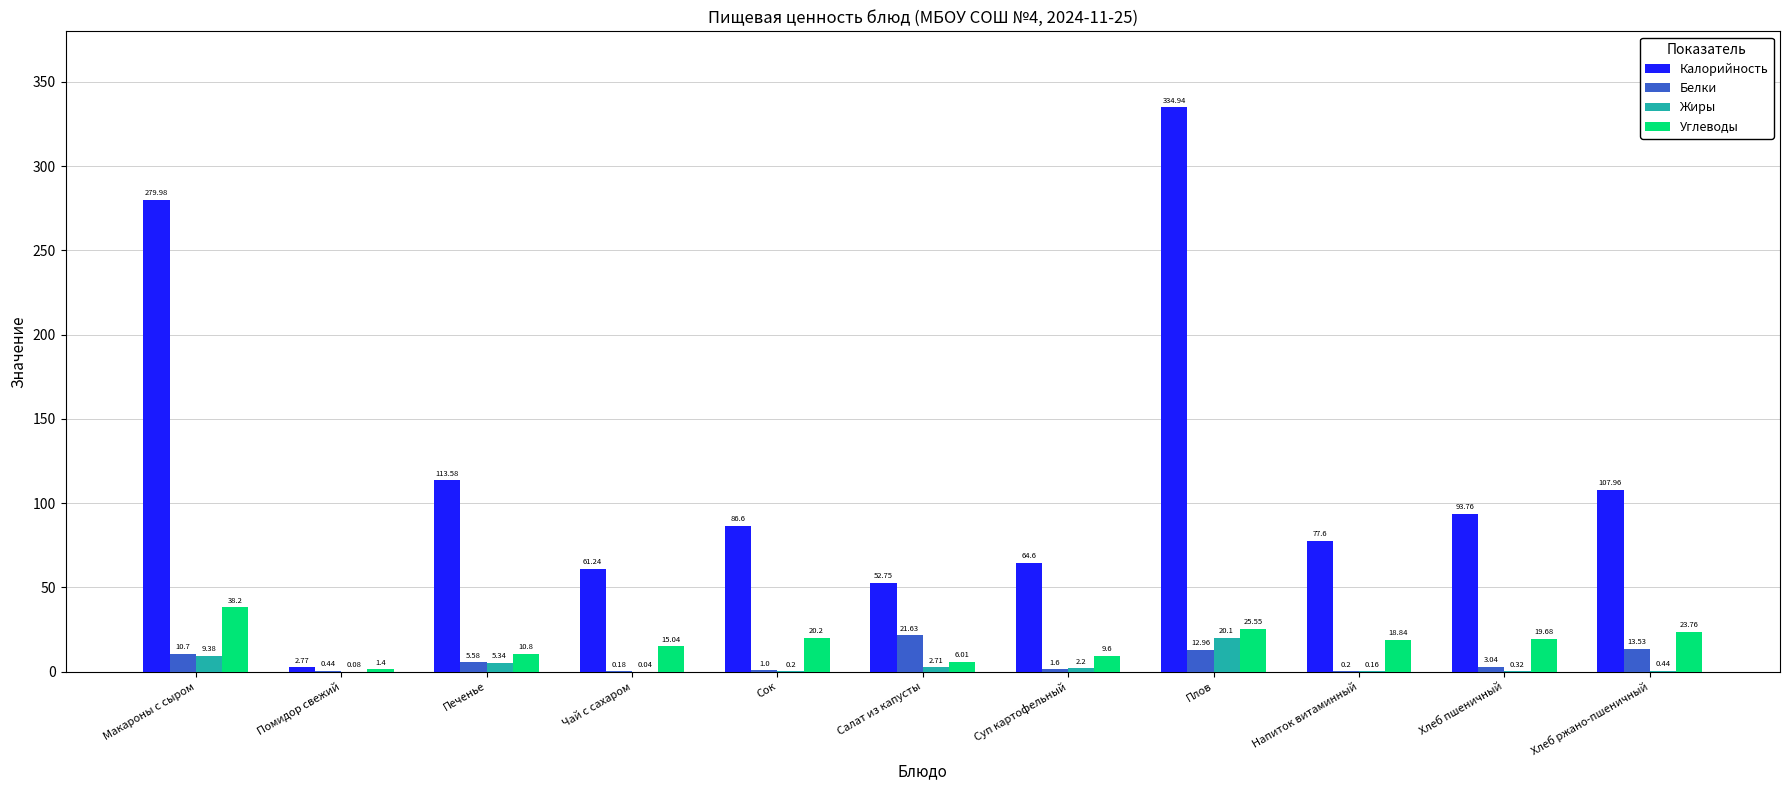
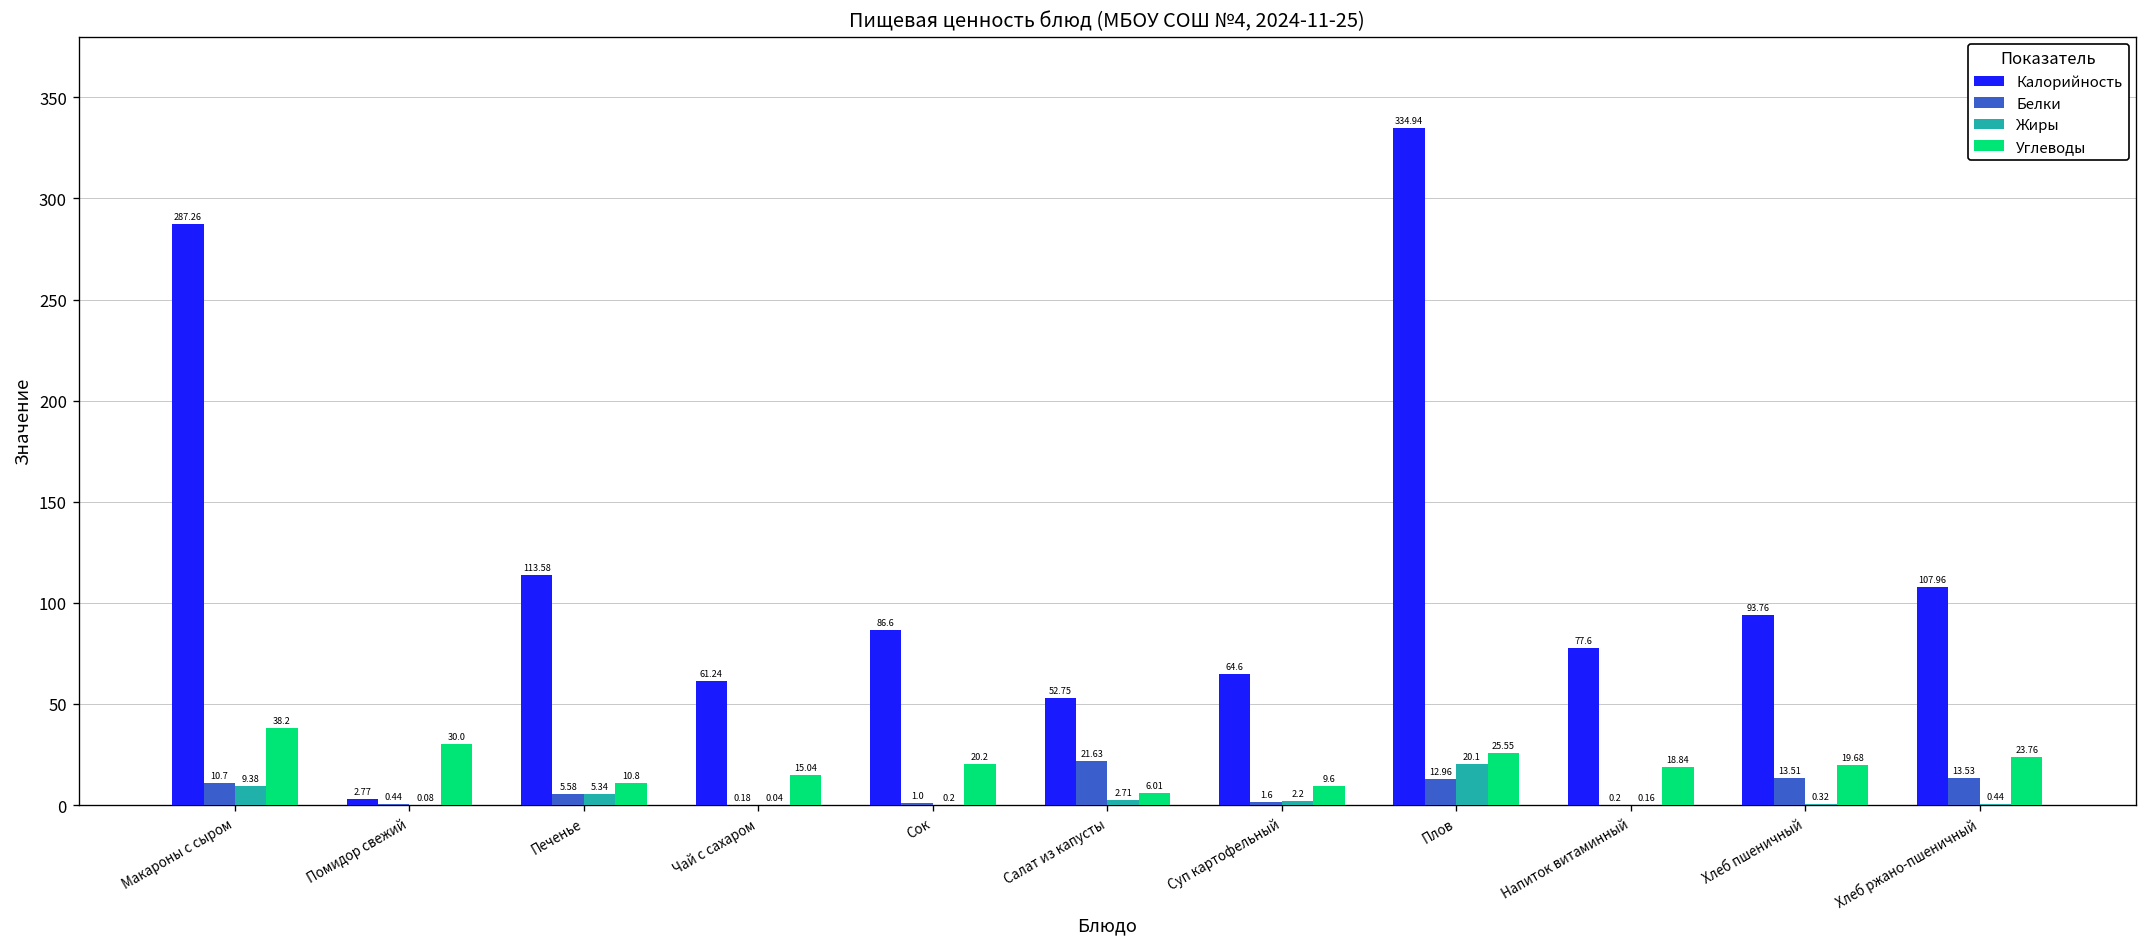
  {
    "Калорийность": {
-     "Макароны с сыром": 279.98,
+     "Макароны с сыром": 287.26,
      "Помидор свежий": 2.77,
      "Печенье": 113.58,
      "Чай с сахаром": 61.24,
      "Сок": 86.6,
      "Салат из капусты": 52.75,
      "Суп картофельный": 64.6,
      "Плов": 334.94,
      "Напиток витаминный": 77.6,
      "Хлеб пшеничный": 93.76,
      "Хлеб ржано-пшеничный": 107.96
    },
    "Белки": {
      "Макароны с сыром": 10.7,
      "Помидор свежий": 0.44,
      "Печенье": 5.58,
      "Чай с сахаром": 0.18,
      "Сок": 1.0,
      "Салат из капусты": 21.63,
      "Суп картофельный": 1.6,
      "Плов": 12.96,
      "Напиток витаминный": 0.2,
-     "Хлеб пшеничный": 3.04,
+     "Хлеб пшеничный": 13.51,
      "Хлеб ржано-пшеничный": 13.53
    },
    "Жиры": {
      "Макароны с сыром": 9.38,
      "Помидор свежий": 0.08,
      "Печенье": 5.34,
      "Чай с сахаром": 0.04,
      "Сок": 0.2,
      "Салат из капусты": 2.71,
      "Суп картофельный": 2.2,
      "Плов": 20.1,
      "Напиток витаминный": 0.16,
      "Хлеб пшеничный": 0.32,
      "Хлеб ржано-пшеничный": 0.44
    },
    "Углеводы": {
      "Макароны с сыром": 38.2,
-     "Помидор свежий": 1.4,
+     "Помидор свежий": 30.0,
      "Печенье": 10.8,
      "Чай с сахаром": 15.04,
      "Сок": 20.2,
      "Салат из капусты": 6.01,
      "Суп картофельный": 9.6,
      "Плов": 25.55,
      "Напиток витаминный": 18.84,
      "Хлеб пшеничный": 19.68,
      "Хлеб ржано-пшеничный": 23.76
    }
  }
